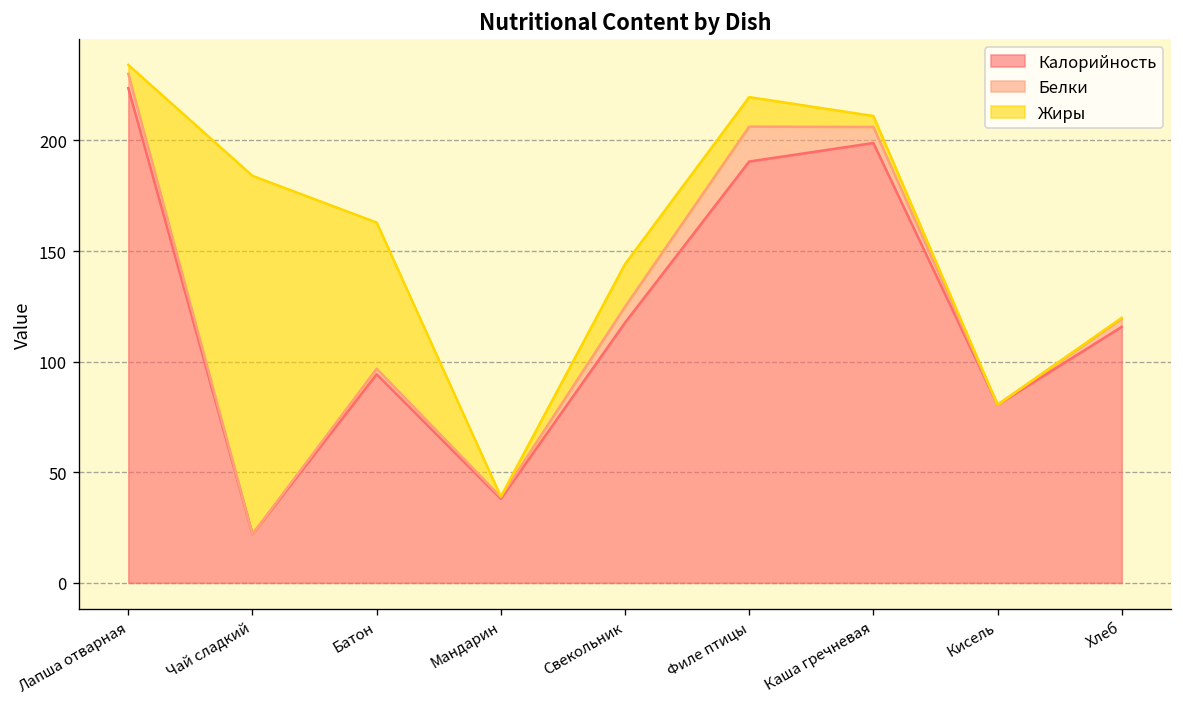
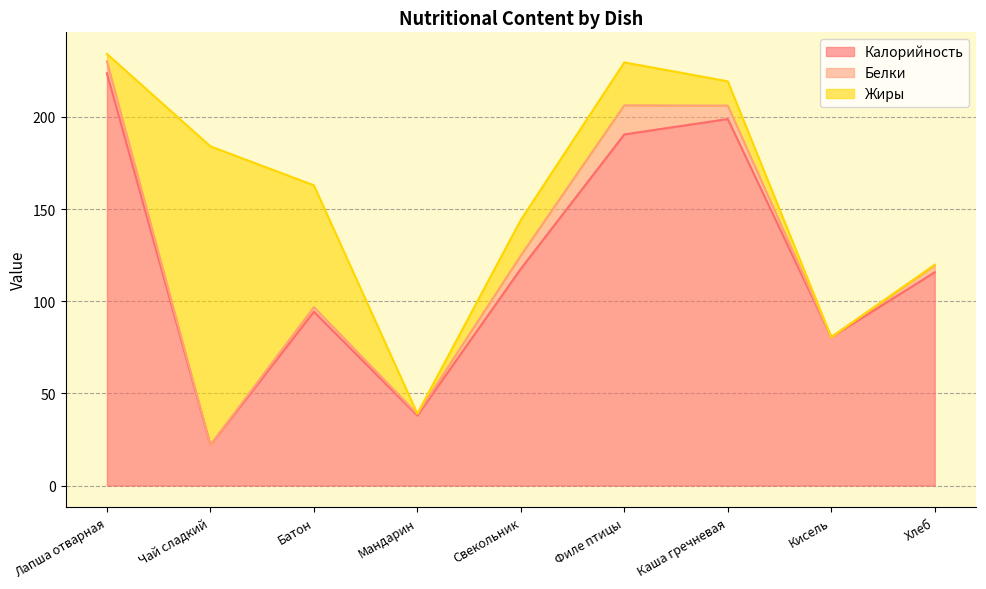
  {
    "Жиры": {
      "Лапша отварная": 4,
      "Чай сладкий": 162,
      "Батон": 66,
      "Свекольник": 19,
-     "Филе птицы": 13,
-     "Каша гречневая": 5
+     "Филе птицы": 23,
+     "Каша гречневая": 13
    }
  }
